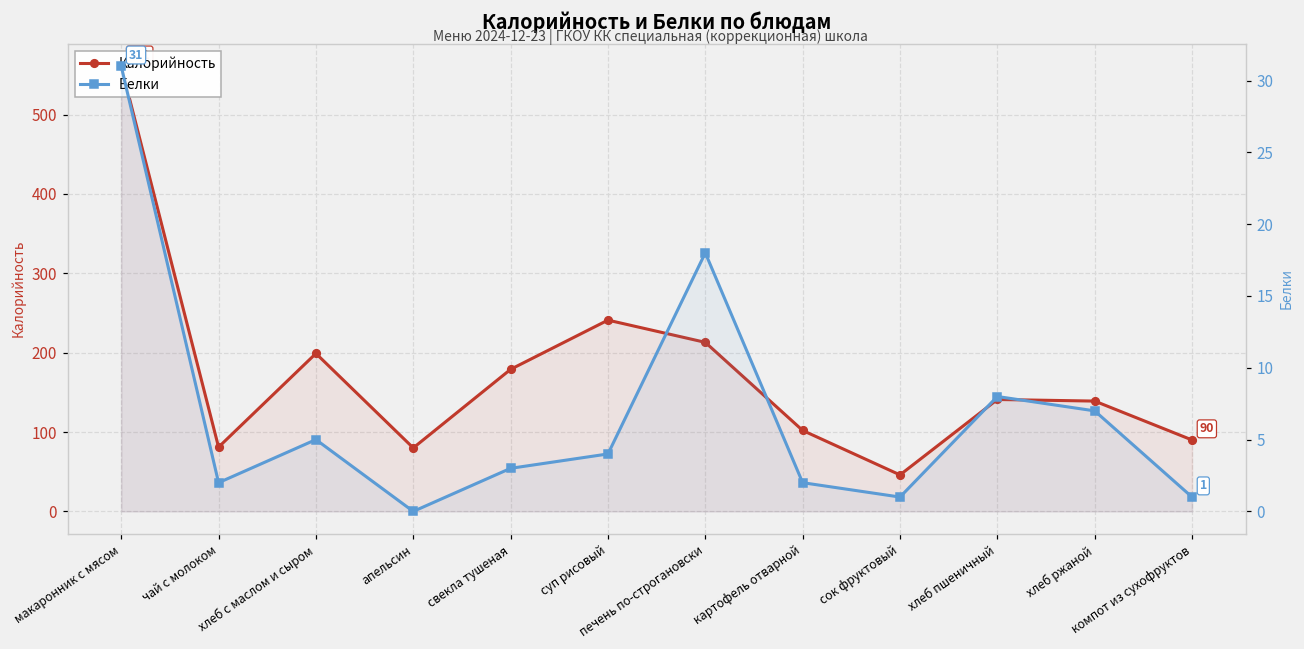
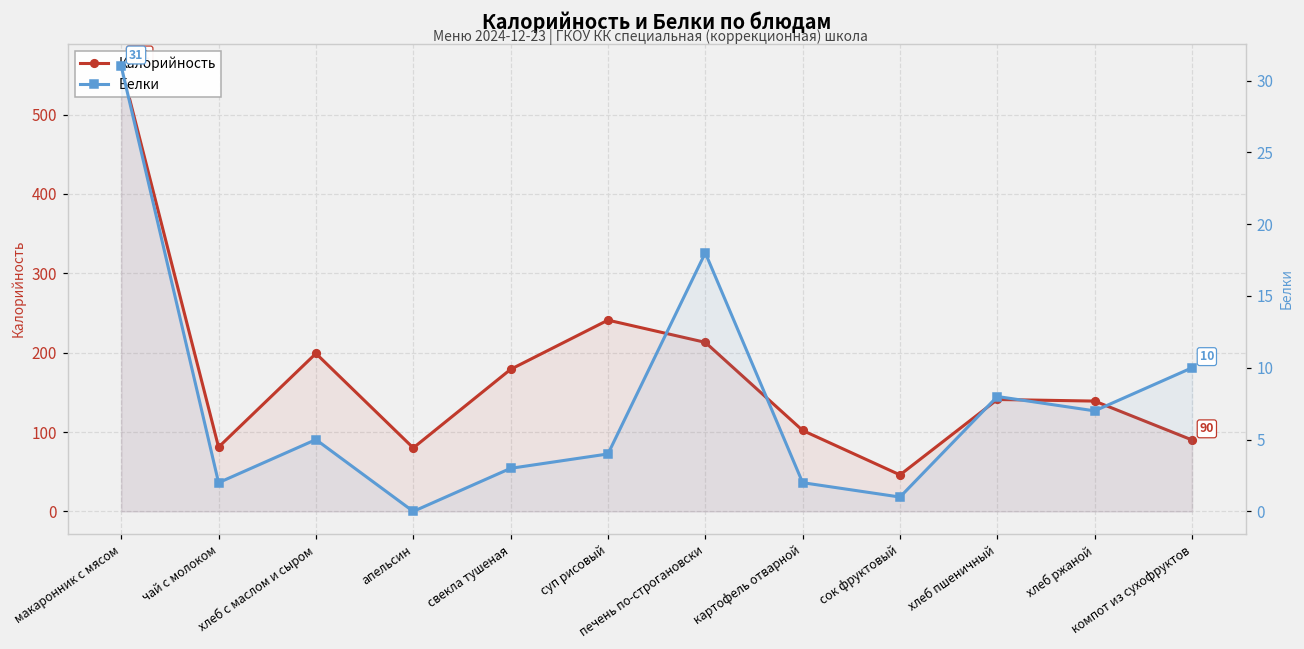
  {
    "Белки": {
-     "компот из сухофруктов": 1
+     "компот из сухофруктов": 10
    }
  }
